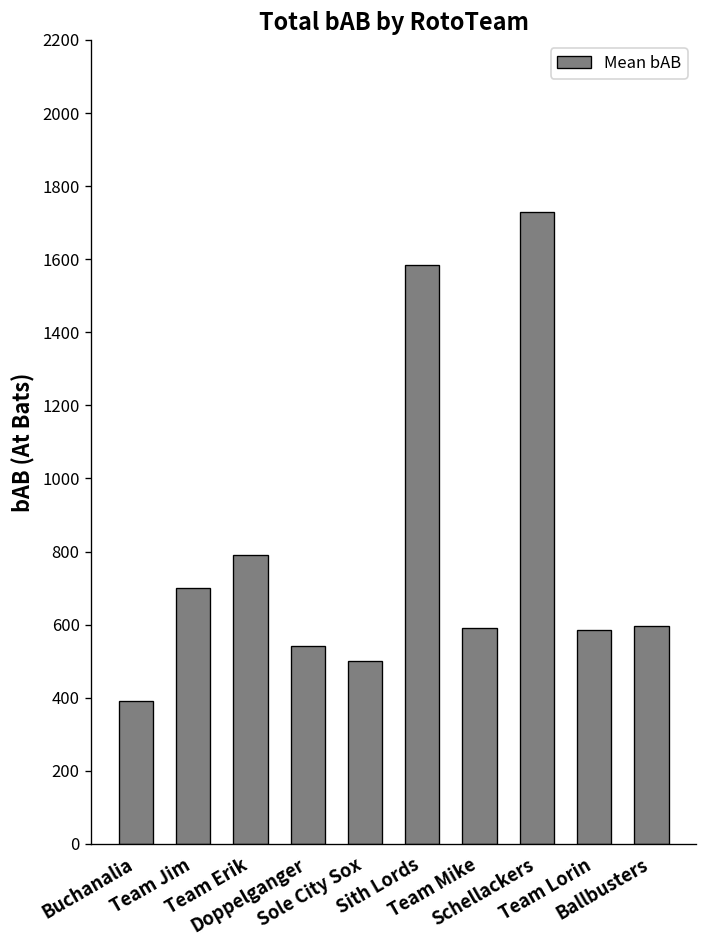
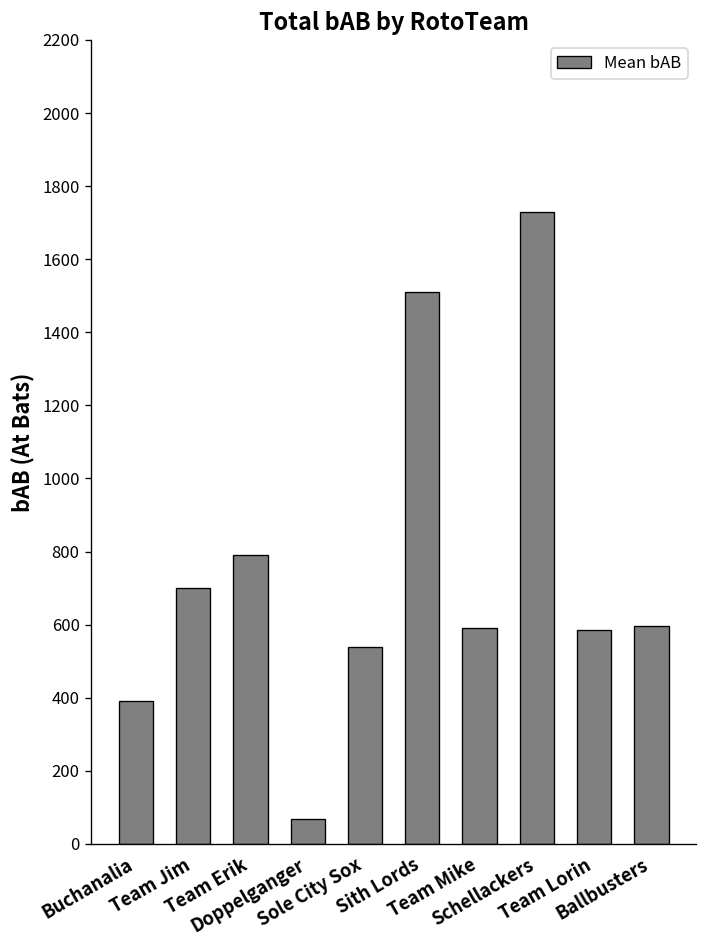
  {
    "Buchanalia": 390,
    "Team Jim": 700,
    "Team Erik": 790,
-   "Doppelganger": 540,
-   "Sole City Sox": 500,
-   "Sith Lords": 1580,
+   "Doppelganger": 70,
+   "Sole City Sox": 540,
+   "Sith Lords": 1510,
    "Team Mike": 590,
    "Schellackers": 1730,
    "Team Lorin": 580,
    "Ballbusters": 600
  }
